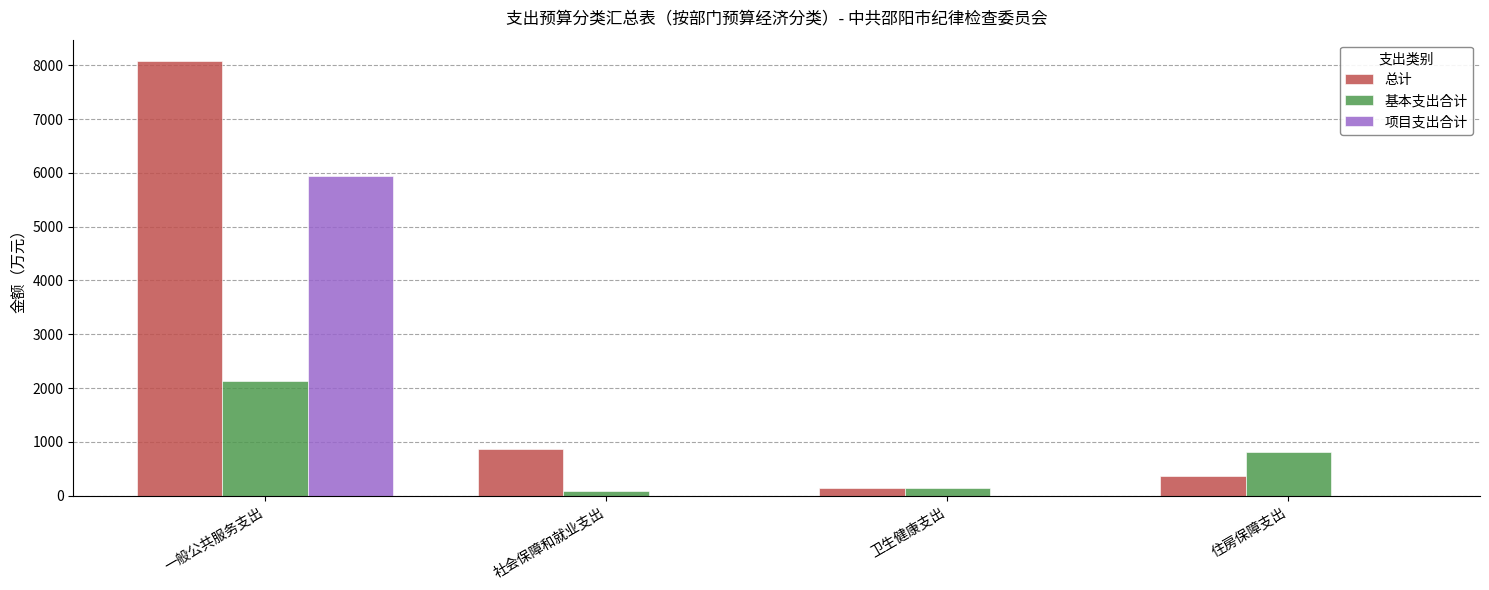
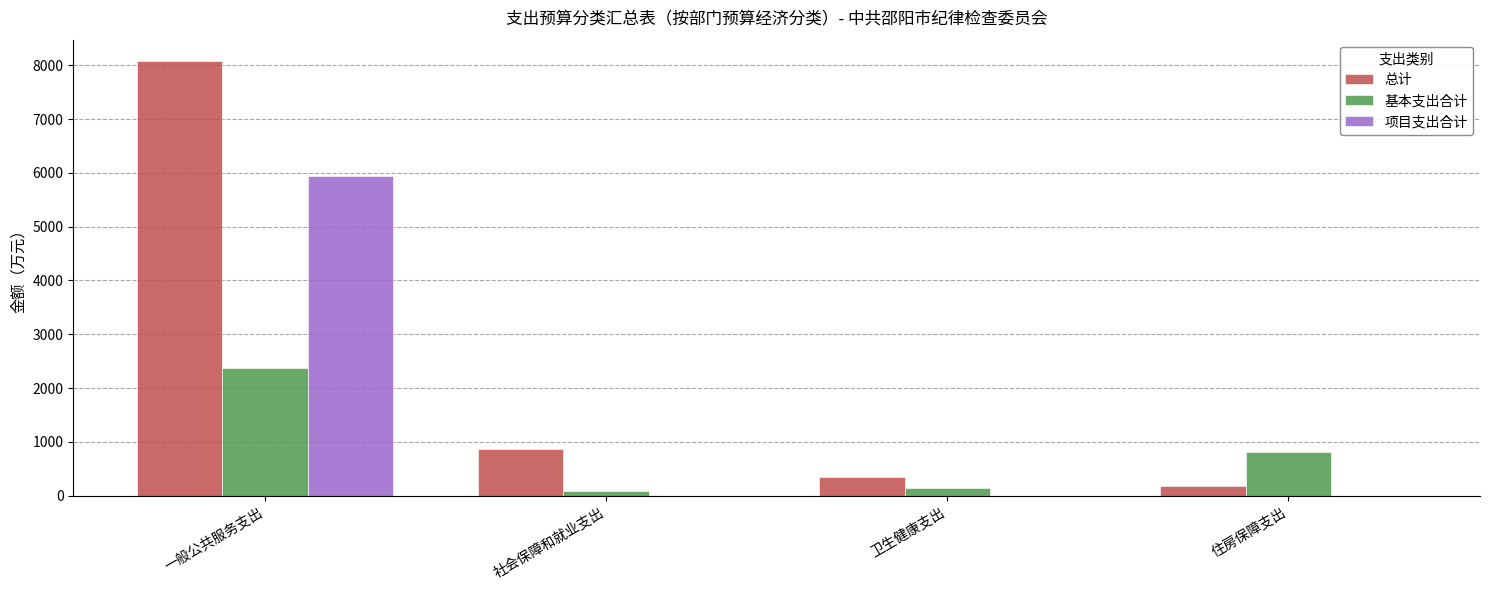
  {
    "总计": {
      "一般公共服务支出": 8100,
      "社会保障和就业支出": 900,
-     "卫生健康支出": 100,
-     "住房保障支出": 400
+     "卫生健康支出": 400,
+     "住房保障支出": 200
    },
    "基本支出合计": {
-     "一般公共服务支出": 2100,
+     "一般公共服务支出": 2400,
      "社会保障和就业支出": 100,
      "卫生健康支出": 100,
      "住房保障支出": 800
    },
    "项目支出合计": {
      "一般公共服务支出": 5900,
      "社会保障和就业支出": 0,
      "卫生健康支出": 0,
      "住房保障支出": 0
    }
  }
